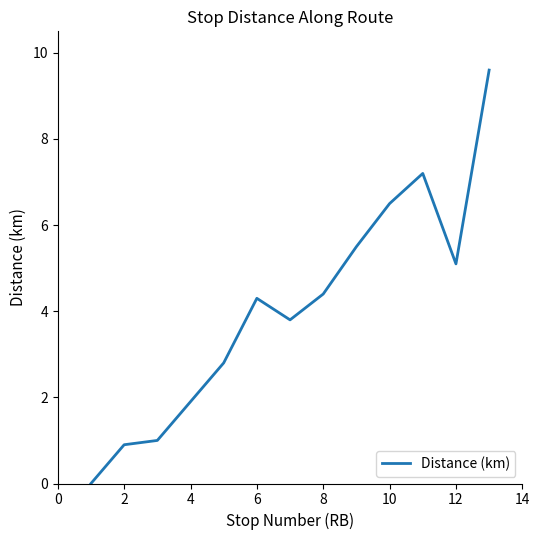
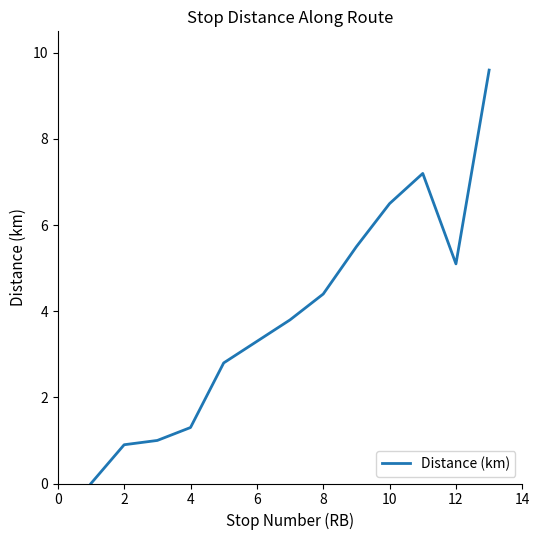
  {
    "2": 0.9,
-   "4": 1.9,
-   "6": 4.3,
+   "4": 1.3,
+   "6": 3.3,
    "8": 4.4,
    "10": 6.5,
    "12": 5.1
  }
